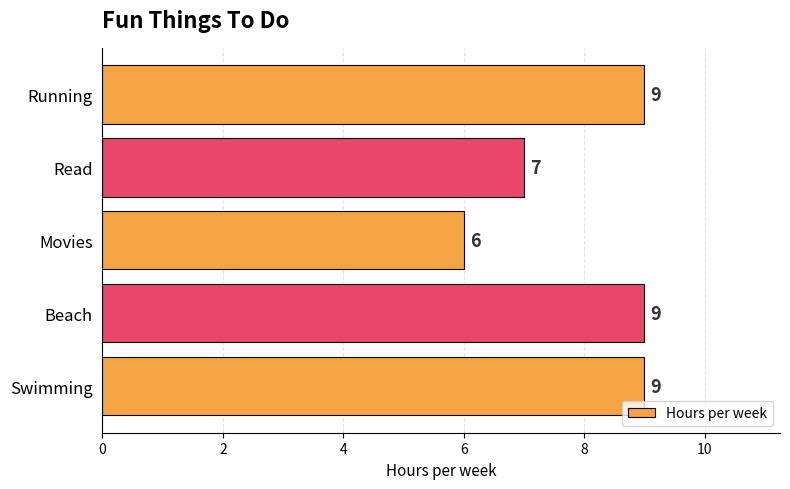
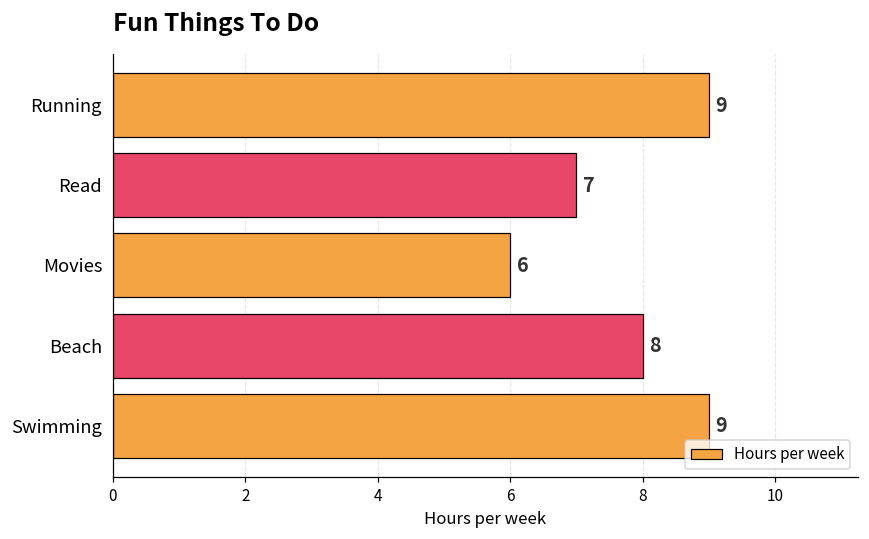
  {
    "Running": 9,
    "Read": 7,
    "Movies": 6,
-   "Beach": 9,
+   "Beach": 8,
    "Swimming": 9
  }
